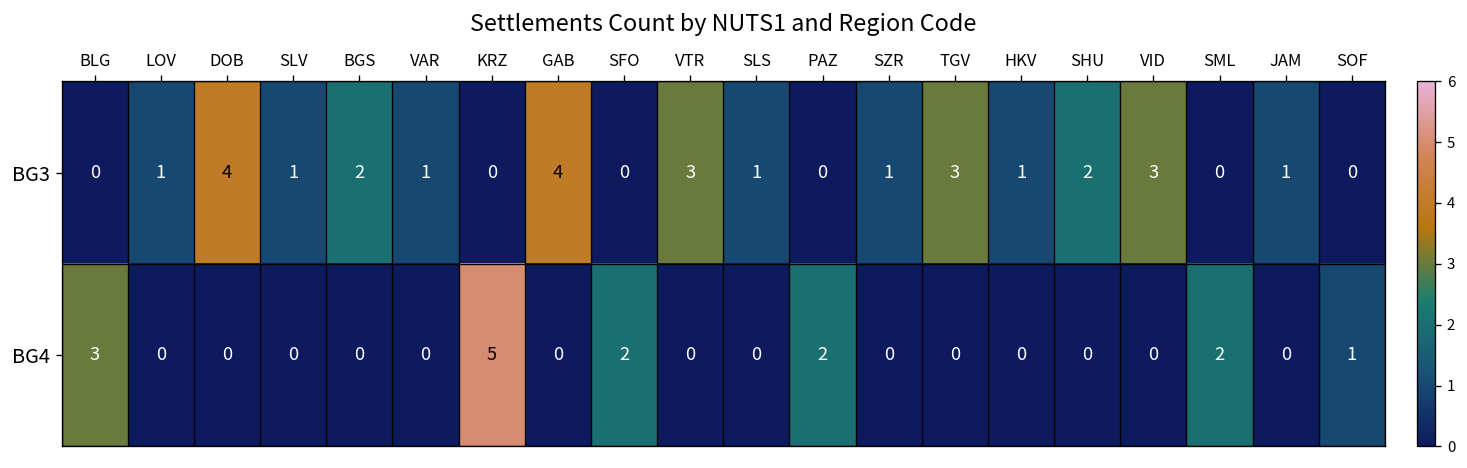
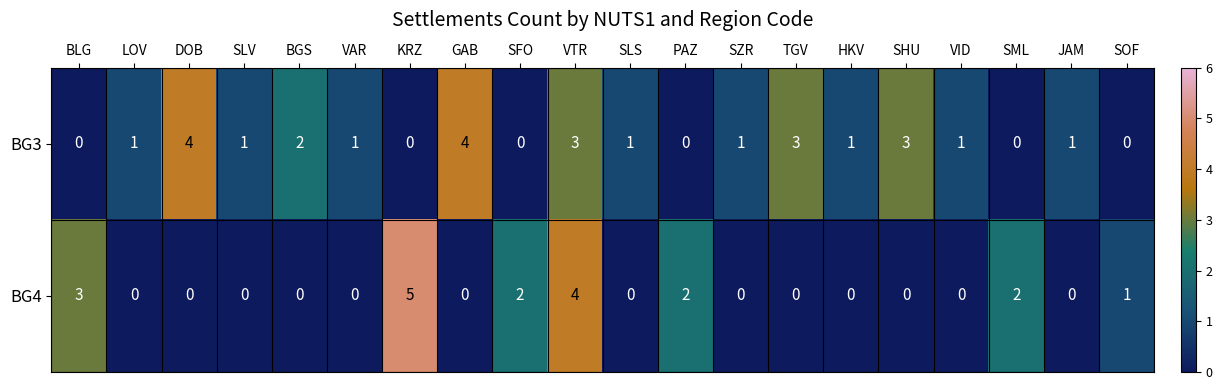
  {
    "BG3": {
      "BLG": 0,
      "LOV": 1,
      "DOB": 4,
      "SLV": 1,
      "BGS": 2,
      "VAR": 1,
      "KRZ": 0,
      "GAB": 4,
      "SFO": 0,
      "VTR": 3,
      "SLS": 1,
      "PAZ": 0,
      "SZR": 1,
      "TGV": 3,
      "HKV": 1,
-     "SHU": 2,
-     "VID": 3,
+     "SHU": 3,
+     "VID": 1,
      "SML": 0,
      "JAM": 1,
      "SOF": 0
    },
    "BG4": {
      "BLG": 3,
      "LOV": 0,
      "DOB": 0,
      "SLV": 0,
      "BGS": 0,
      "VAR": 0,
      "KRZ": 5,
      "GAB": 0,
      "SFO": 2,
-     "VTR": 0,
+     "VTR": 4,
      "SLS": 0,
      "PAZ": 2,
      "SZR": 0,
      "TGV": 0,
      "HKV": 0,
      "SHU": 0,
      "VID": 0,
      "SML": 2,
      "JAM": 0,
      "SOF": 1
    }
  }
